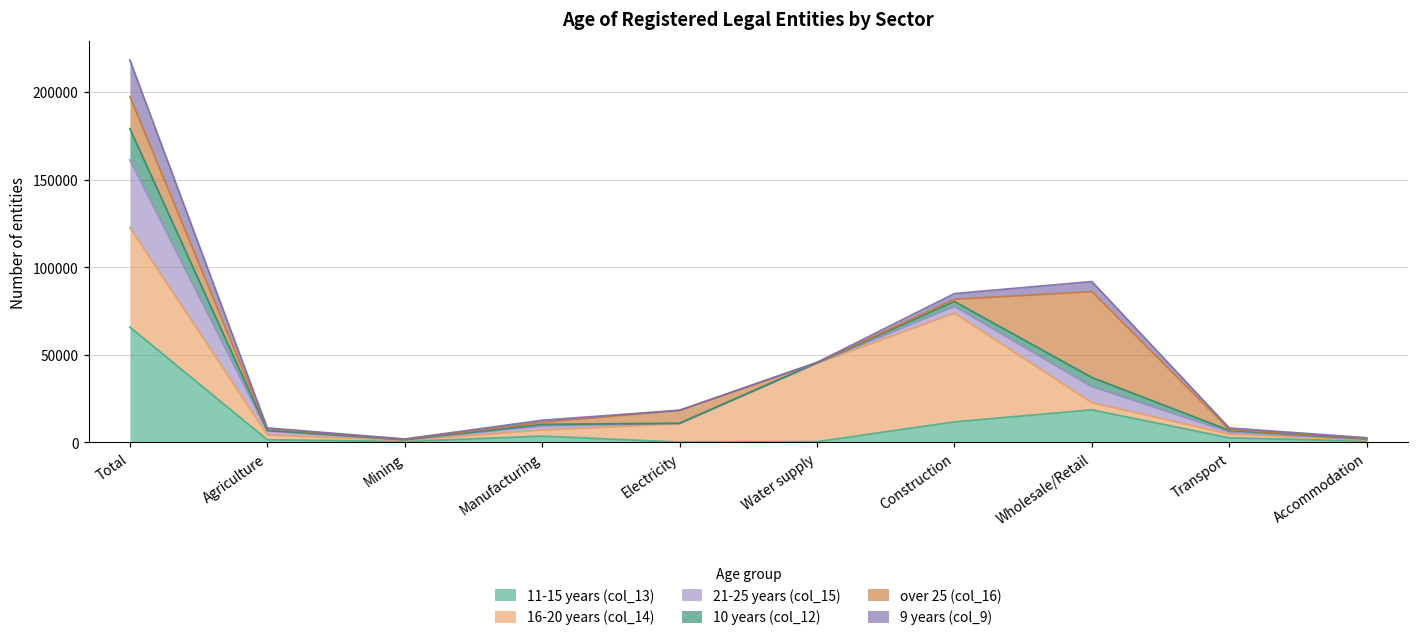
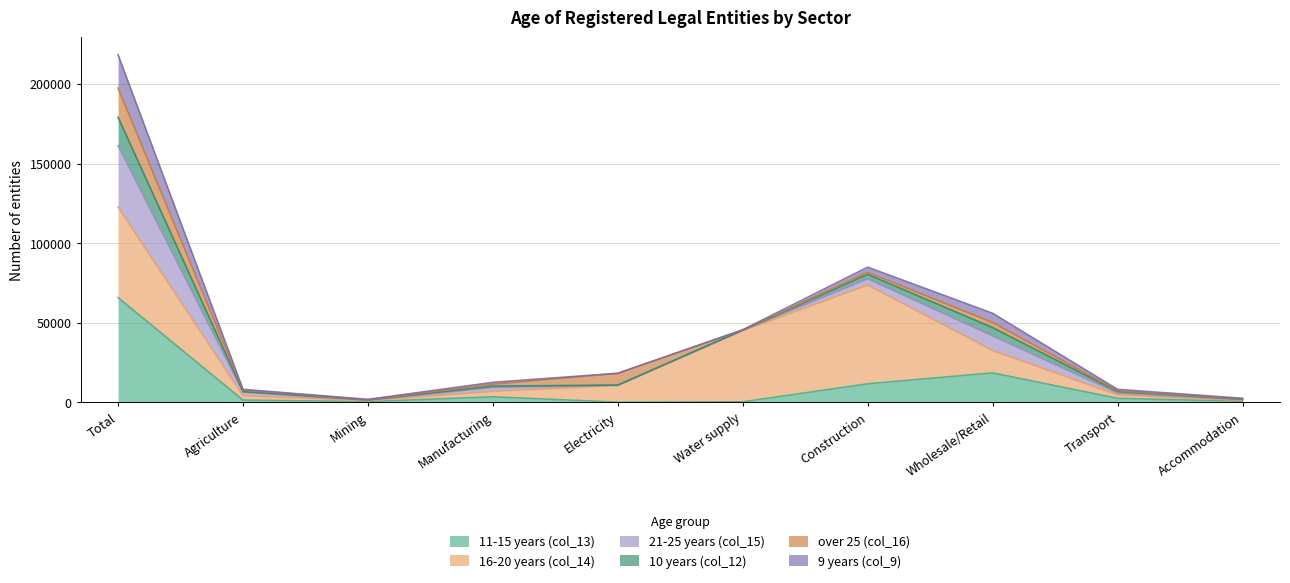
  {
    "16-20 years (col_14)": {
      "Total": 57000,
      "Agriculture": 3000,
      "Manufacturing": 3000,
      "Construction": 62000,
-     "Wholesale/Retail": 4000
+     "Wholesale/Retail": 14000
    },
    "over 25 (col_16)": {
      "Total": 18000,
-     "Wholesale/Retail": 49000
+     "Wholesale/Retail": 3000
    }
  }
